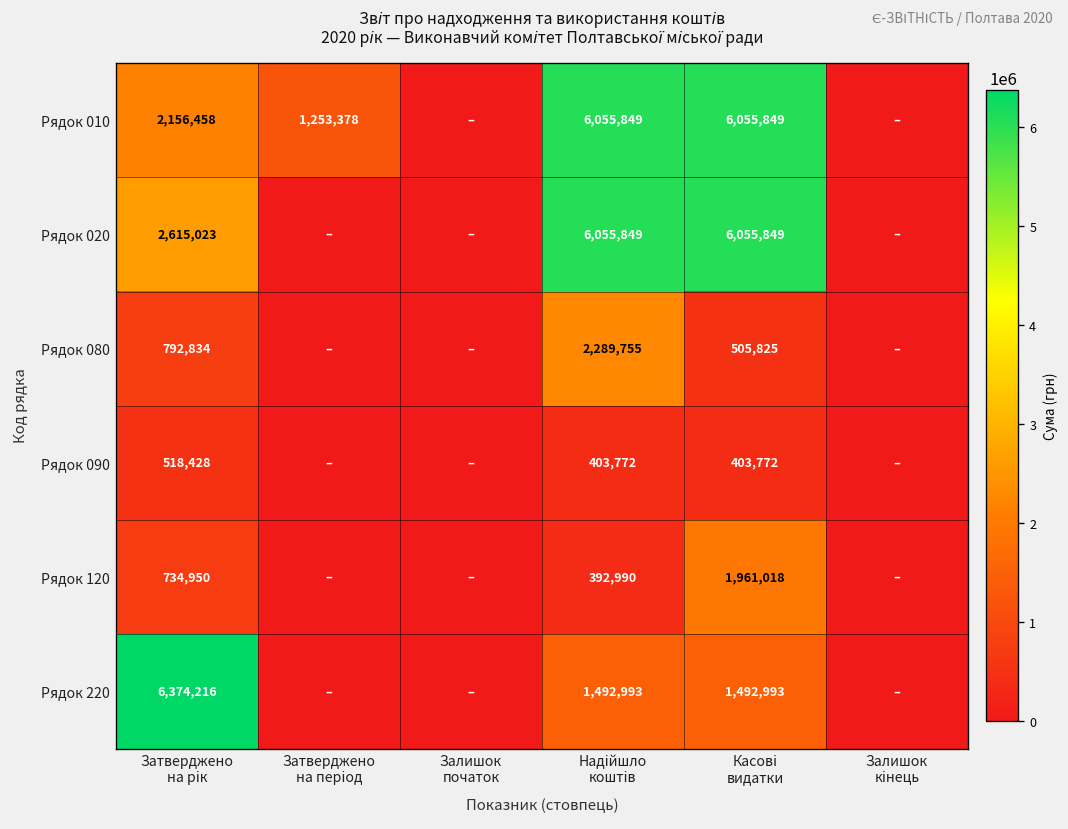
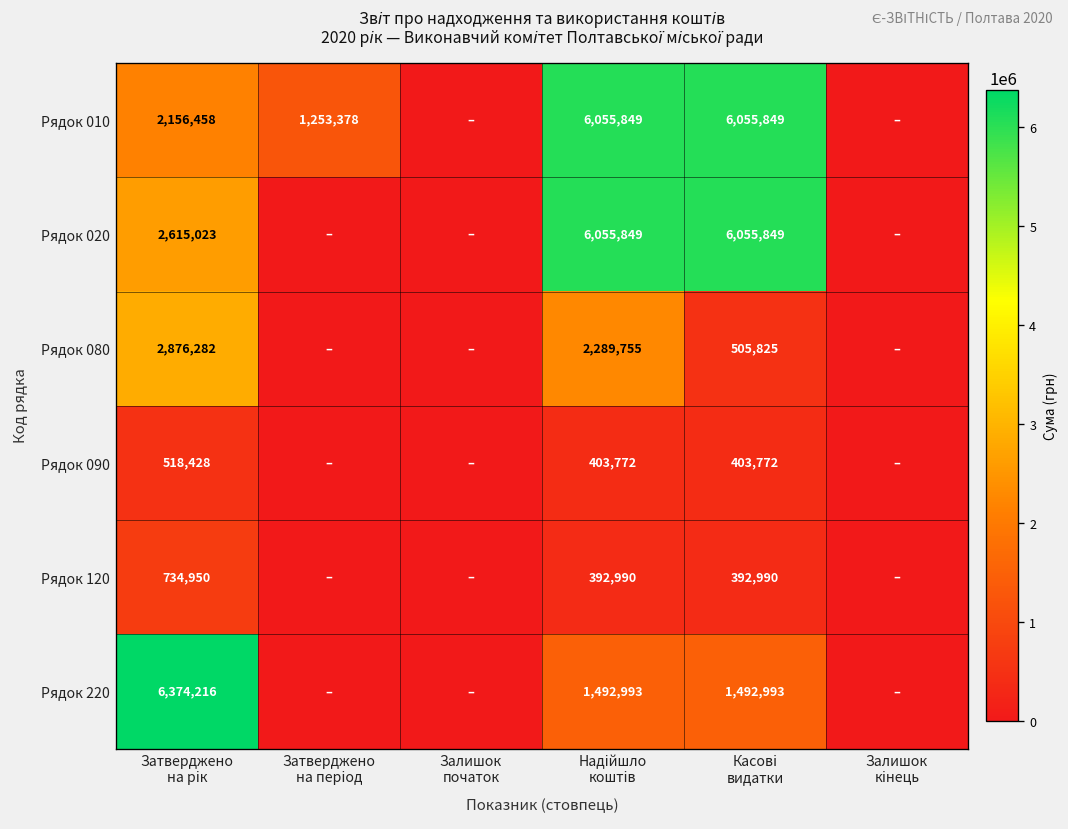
  {
    "Рядок 010": {
      "Затверджено на рік": "2,156,458",
      "Затверджено на період": "1,253,378",
      "Надійшло коштів": "6,055,849",
      "Касові видатки": "6,055,849"
    },
    "Рядок 020": {
      "Затверджено на рік": "2,615,023",
      "Надійшло коштів": "6,055,849",
      "Касові видатки": "6,055,849"
    },
    "Рядок 080": {
-     "Затверджено на рік": "792,834",
+     "Затверджено на рік": "2,876,282",
      "Надійшло коштів": "2,289,755",
      "Касові видатки": "505,825"
    },
    "Рядок 090": {
      "Затверджено на рік": "518,428",
      "Надійшло коштів": "403,772",
      "Касові видатки": "403,772"
    },
    "Рядок 120": {
      "Затверджено на рік": "734,950",
      "Надійшло коштів": "392,990",
-     "Касові видатки": "1,961,018"
+     "Касові видатки": "392,990"
    },
    "Рядок 220": {
      "Затверджено на рік": "6,374,216",
      "Надійшло коштів": "1,492,993",
      "Касові видатки": "1,492,993"
    }
  }
